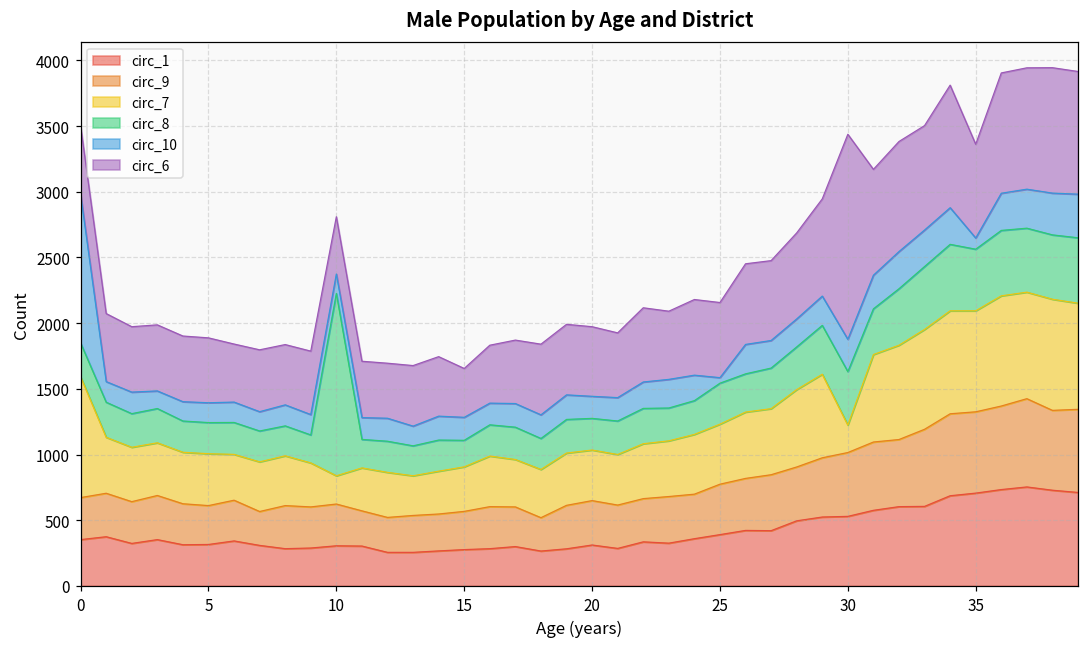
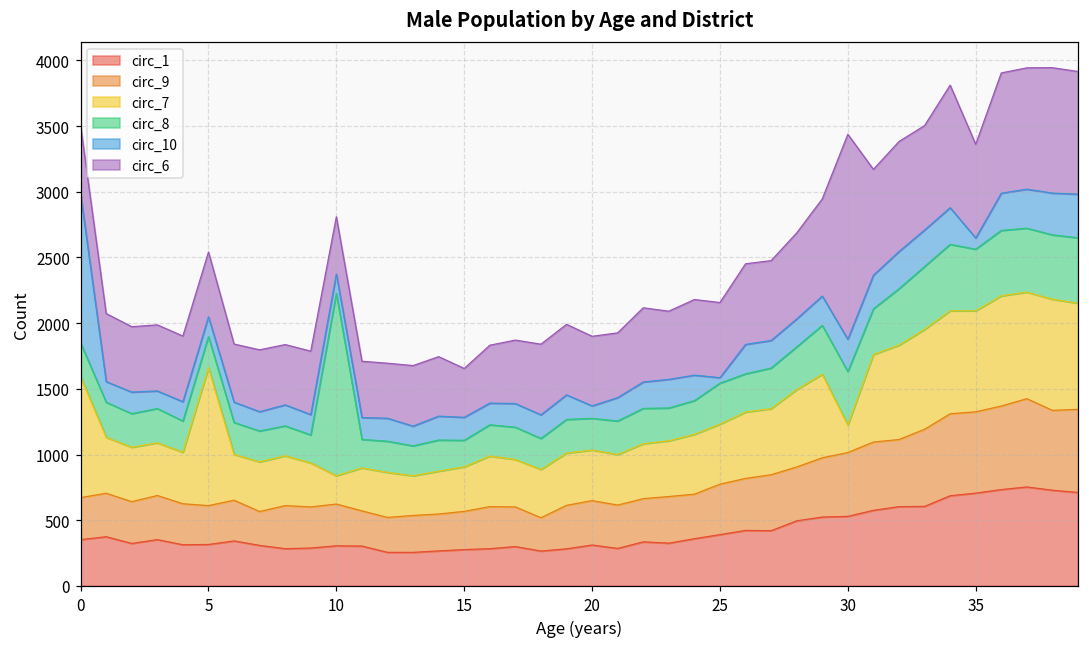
  {
    "circ_7": {
      "0": 920,
-     "5": 400,
+     "5": 1050,
      "10": 220,
      "15": 340,
      "20": 390,
      "25": 460,
      "30": 210,
      "35": 770
    },
    "circ_8": {
      "0": 260,
      "5": 240,
      "10": 1390,
      "15": 200,
      "20": 240,
      "25": 310,
      "30": 410,
      "35": 470
    },
    "circ_10": {
      "0": 1130,
      "5": 150,
      "10": 150,
      "15": 180,
-     "20": 170,
+     "20": 100,
      "25": 40,
      "30": 250,
      "35": 90
    },
    "circ_6": {
      "0": 520,
      "5": 490,
      "10": 440,
      "15": 370,
      "20": 530,
      "25": 570,
      "30": 1560,
      "35": 710
    }
  }
